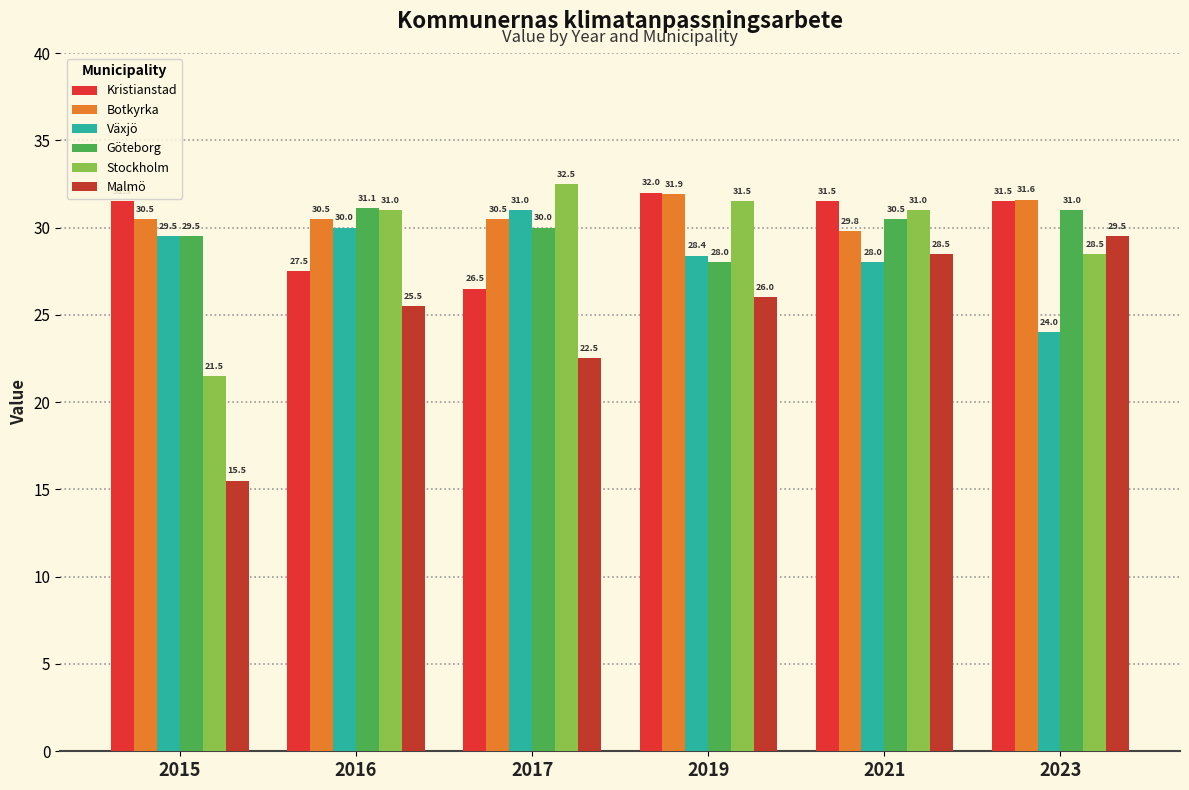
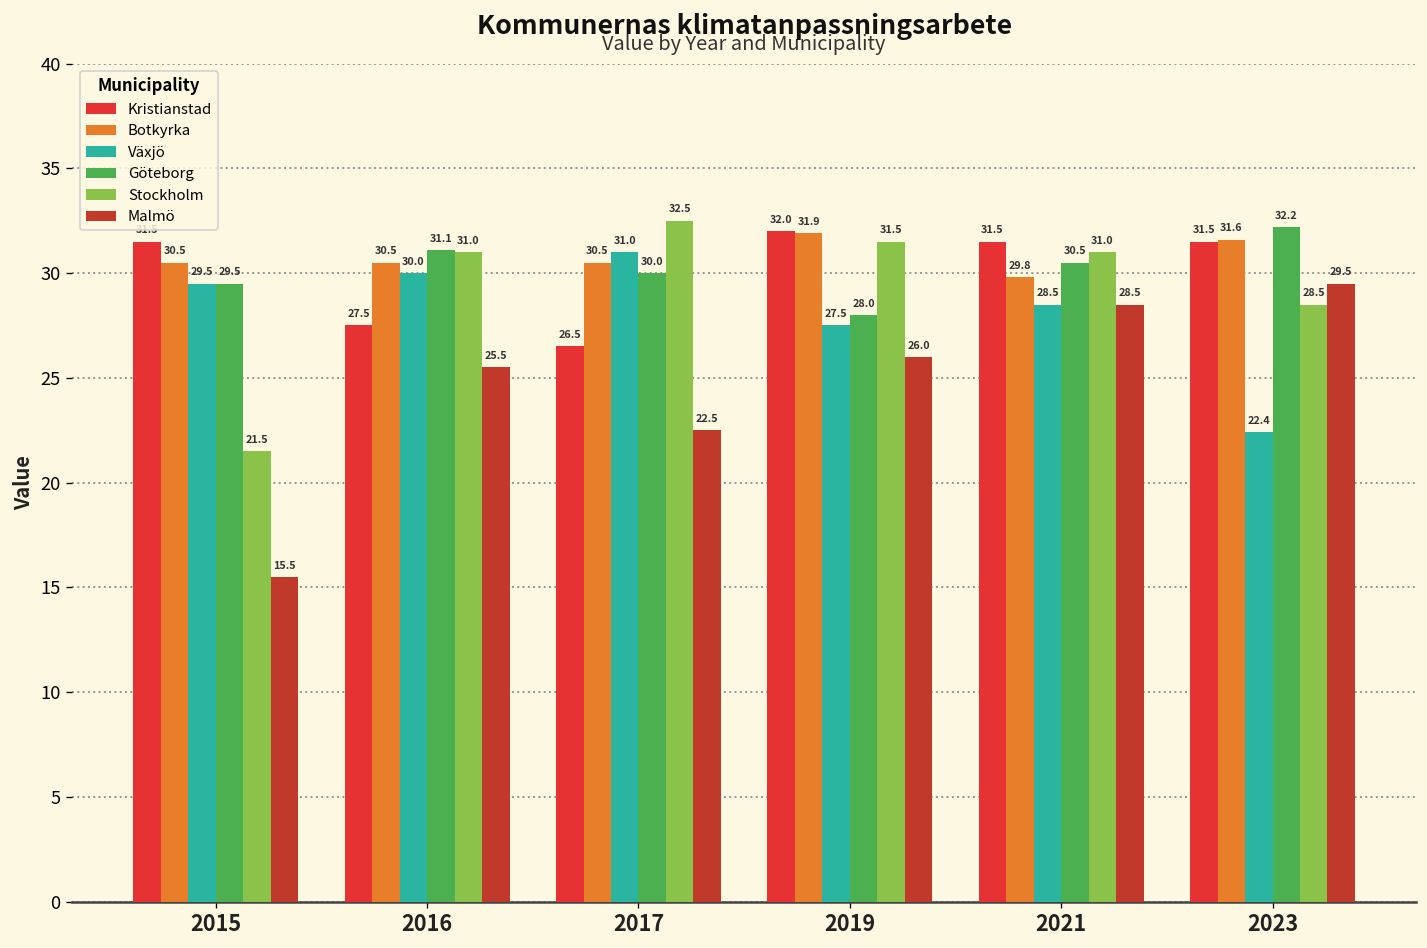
  {
    "Botkyrka": {
      "2015": 30.5,
      "2016": 30.5,
      "2017": 30.5,
      "2019": 31.9,
      "2021": 29.8,
      "2023": 31.6
    },
    "Växjö": {
      "2015": 29.5,
      "2016": 30.0,
      "2017": 31.0,
-     "2019": 28.4,
-     "2021": 28.0,
-     "2023": 24.0
+     "2019": 27.5,
+     "2021": 28.5,
+     "2023": 22.4
    },
    "Göteborg": {
      "2015": 29.5,
      "2016": 31.1,
      "2017": 30.0,
      "2019": 28.0,
      "2021": 30.5,
-     "2023": 31.0
+     "2023": 32.2
    },
    "Stockholm": {
      "2015": 21.5,
      "2016": 31.0,
      "2017": 32.5,
      "2019": 31.5,
      "2021": 31.0,
      "2023": 28.5
    }
  }
